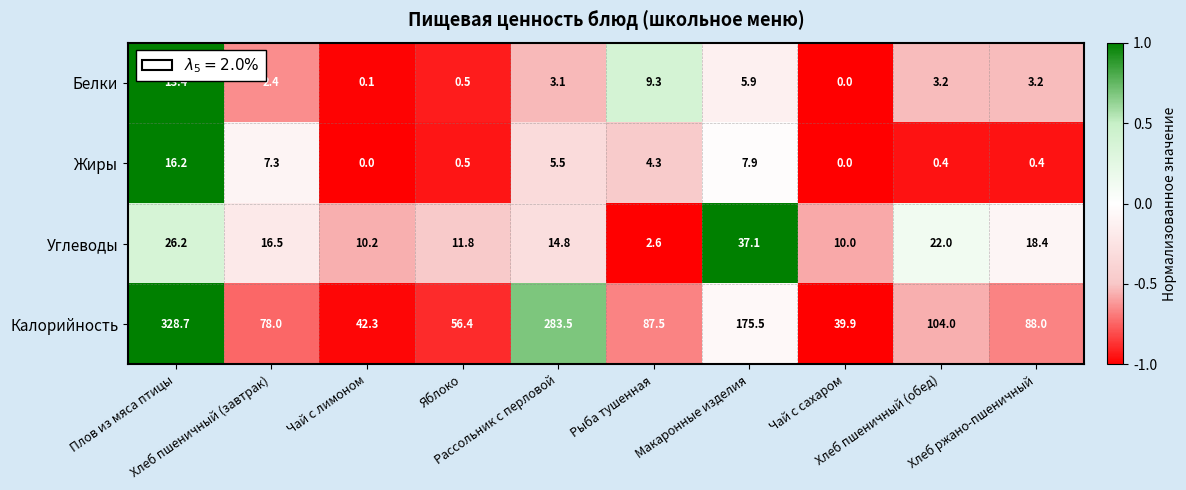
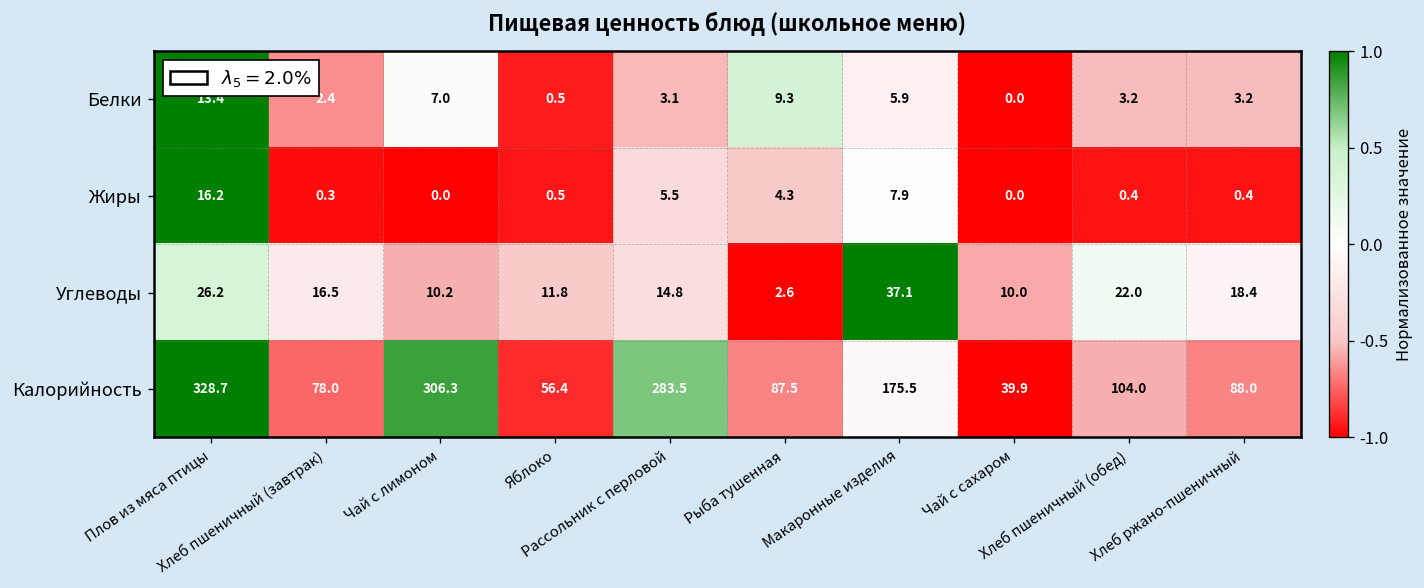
  {
    "Белки": {
-     "Чай с лимоном": 0.1,
+     "Чай с лимоном": 7.0,
      "Яблоко": 0.5,
      "Рассольник с перловой": 3.1,
      "Рыба тушенная": 9.3,
      "Макаронные изделия": 5.9,
      "Чай с сахаром": 0.0,
      "Хлеб пшеничный (обед)": 3.2,
      "Хлеб ржано-пшеничный": 3.2
    },
    "Жиры": {
      "Плов из мяса птицы": 16.2,
-     "Хлеб пшеничный (завтрак)": 7.3,
+     "Хлеб пшеничный (завтрак)": 0.3,
      "Чай с лимоном": 0.0,
      "Яблоко": 0.5,
      "Рассольник с перловой": 5.5,
      "Рыба тушенная": 4.3,
      "Макаронные изделия": 7.9,
      "Чай с сахаром": 0.0,
      "Хлеб пшеничный (обед)": 0.4,
      "Хлеб ржано-пшеничный": 0.4
    },
    "Углеводы": {
      "Плов из мяса птицы": 26.2,
      "Хлеб пшеничный (завтрак)": 16.5,
      "Чай с лимоном": 10.2,
      "Яблоко": 11.8,
      "Рассольник с перловой": 14.8,
      "Рыба тушенная": 2.6,
      "Макаронные изделия": 37.1,
      "Чай с сахаром": 10.0,
      "Хлеб пшеничный (обед)": 22.0,
      "Хлеб ржано-пшеничный": 18.4
    },
    "Калорийность": {
      "Плов из мяса птицы": 328.7,
      "Хлеб пшеничный (завтрак)": 78.0,
-     "Чай с лимоном": 42.3,
+     "Чай с лимоном": 306.3,
      "Яблоко": 56.4,
      "Рассольник с перловой": 283.5,
      "Рыба тушенная": 87.5,
      "Макаронные изделия": 175.5,
      "Чай с сахаром": 39.9,
      "Хлеб пшеничный (обед)": 104.0,
      "Хлеб ржано-пшеничный": 88.0
    }
  }
